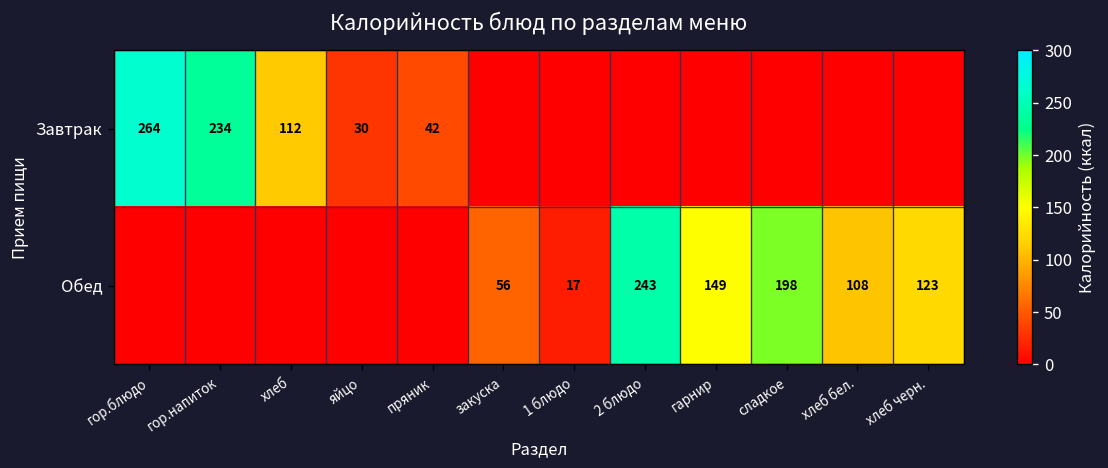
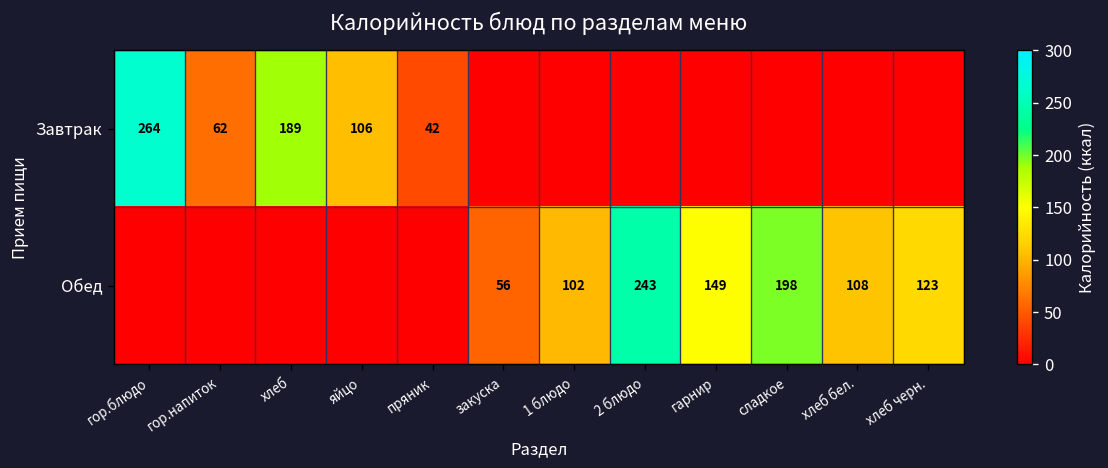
  {
    "Завтрак": {
      "гор.блюдо": 264,
-     "гор.напиток": 234,
-     "хлеб": 112,
-     "яйцо": 30,
+     "гор.напиток": 62,
+     "хлеб": 189,
+     "яйцо": 106,
      "пряник": 42
    },
    "Обед": {
      "закуска": 56,
-     "1 блюдо": 17,
+     "1 блюдо": 102,
      "2 блюдо": 243,
      "гарнир": 149,
      "сладкое": 198,
      "хлеб бел.": 108,
      "хлеб черн.": 123
    }
  }
